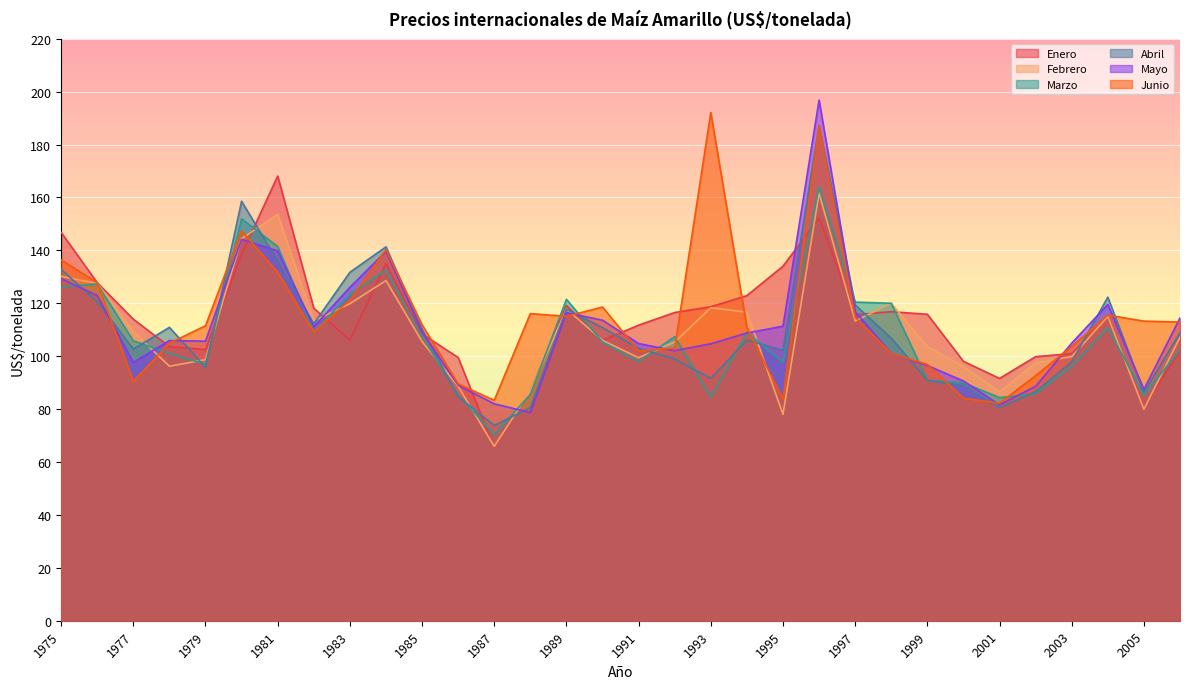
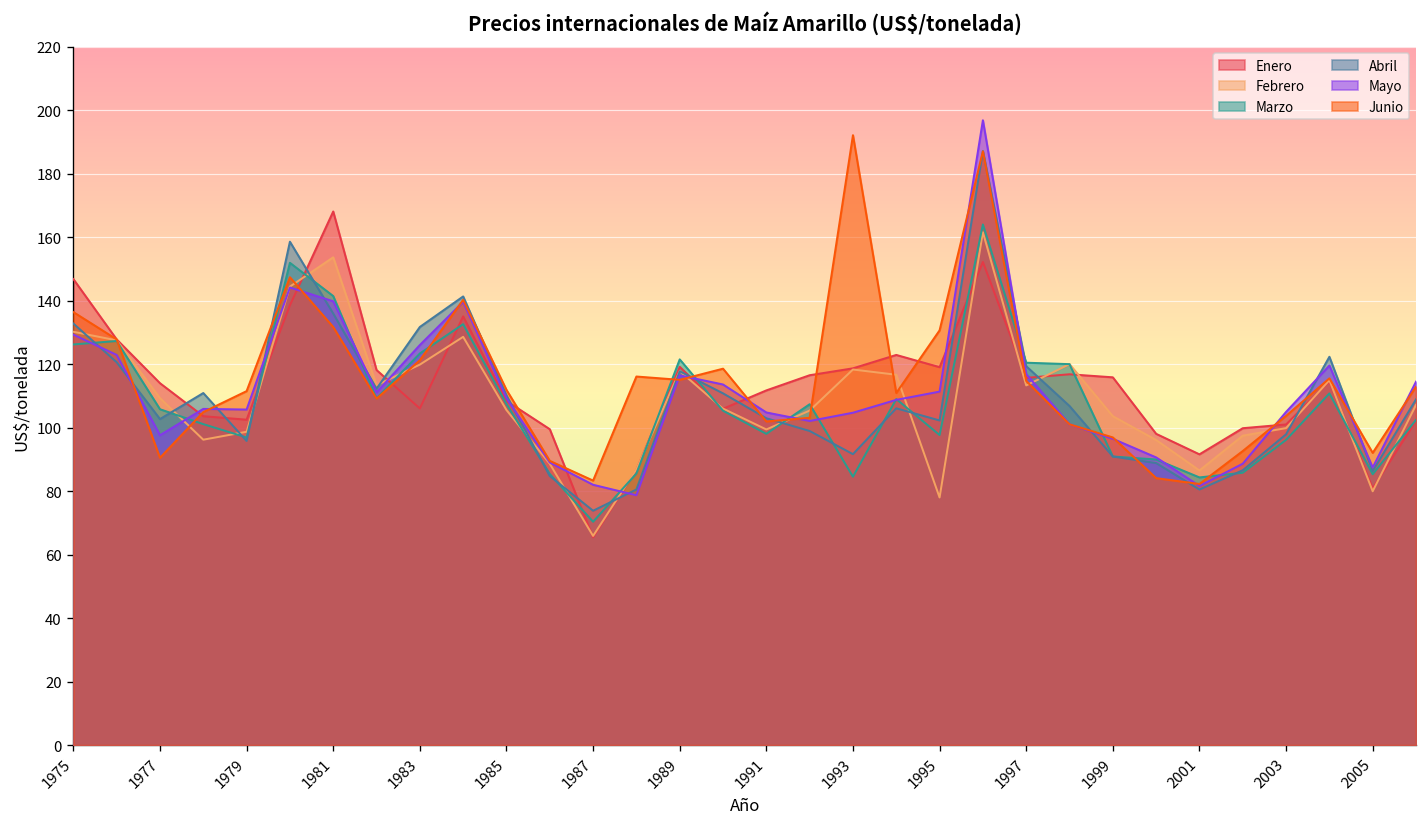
  {
    "Enero": {
      "1975": 147,
      "1977": 114,
      "1979": 103,
      "1981": 168,
      "1983": 106,
      "1989": 119,
      "1991": 112,
-     "1995": 134,
+     "1995": 119,
      "1997": 116,
      "1999": 116,
      "2001": 92,
      "2003": 101
    },
    "Febrero": {
      "1977": 109,
      "1979": 99,
      "1981": 154,
      "1983": 120,
      "1985": 106,
      "1991": 99,
      "1995": 78,
      "1997": 113,
      "1999": 104,
      "2001": 87,
      "2003": 100
    },
    "Mayo": {
      "1977": 98,
      "1979": 106,
      "1981": 140,
      "1983": 126,
      "1987": 82,
      "1989": 116,
      "1991": 105,
      "1993": 105,
      "1995": 111,
      "1997": 117,
      "2003": 105,
      "2005": 87
    },
    "Junio": {
      "1975": 136,
      "1977": 91,
      "1979": 112,
      "1981": 132,
      "1983": 121,
      "1985": 112,
      "1987": 83,
      "1989": 115,
      "1991": 102,
      "1993": 192,
-     "1995": 84,
+     "1995": 131,
      "1997": 115,
      "2003": 104,
-     "2005": 113
+     "2005": 92
    }
  }
